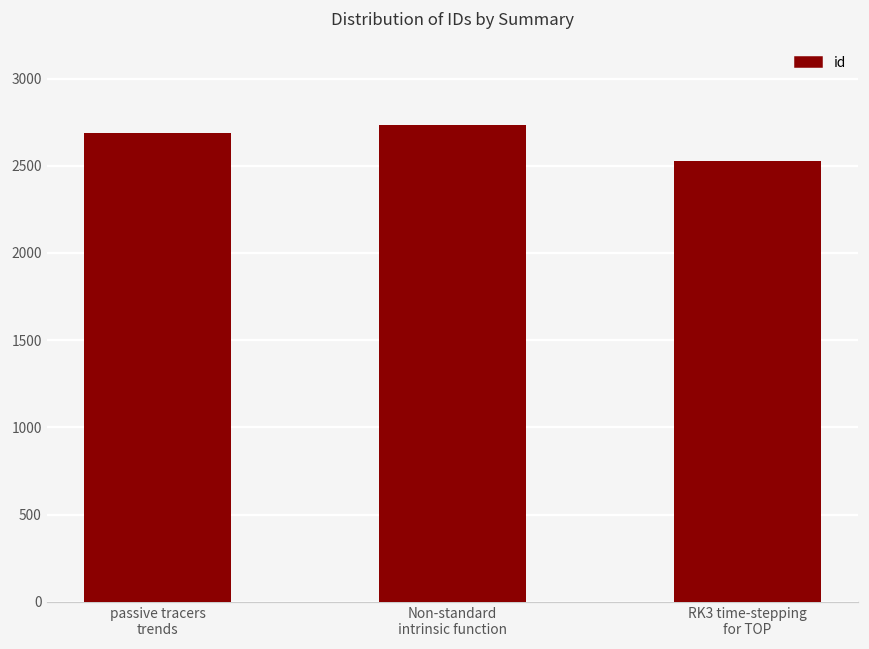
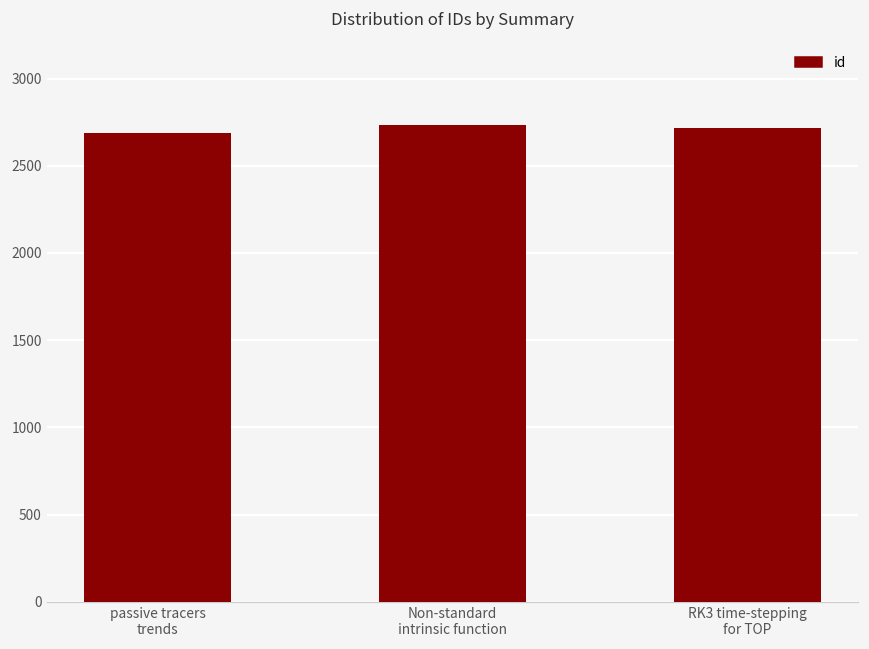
  {
    "passive tracers trends": 2690,
    "Non-standard intrinsic function": 2730,
-   "RK3 time-stepping for TOP": 2530
+   "RK3 time-stepping for TOP": 2720
  }
